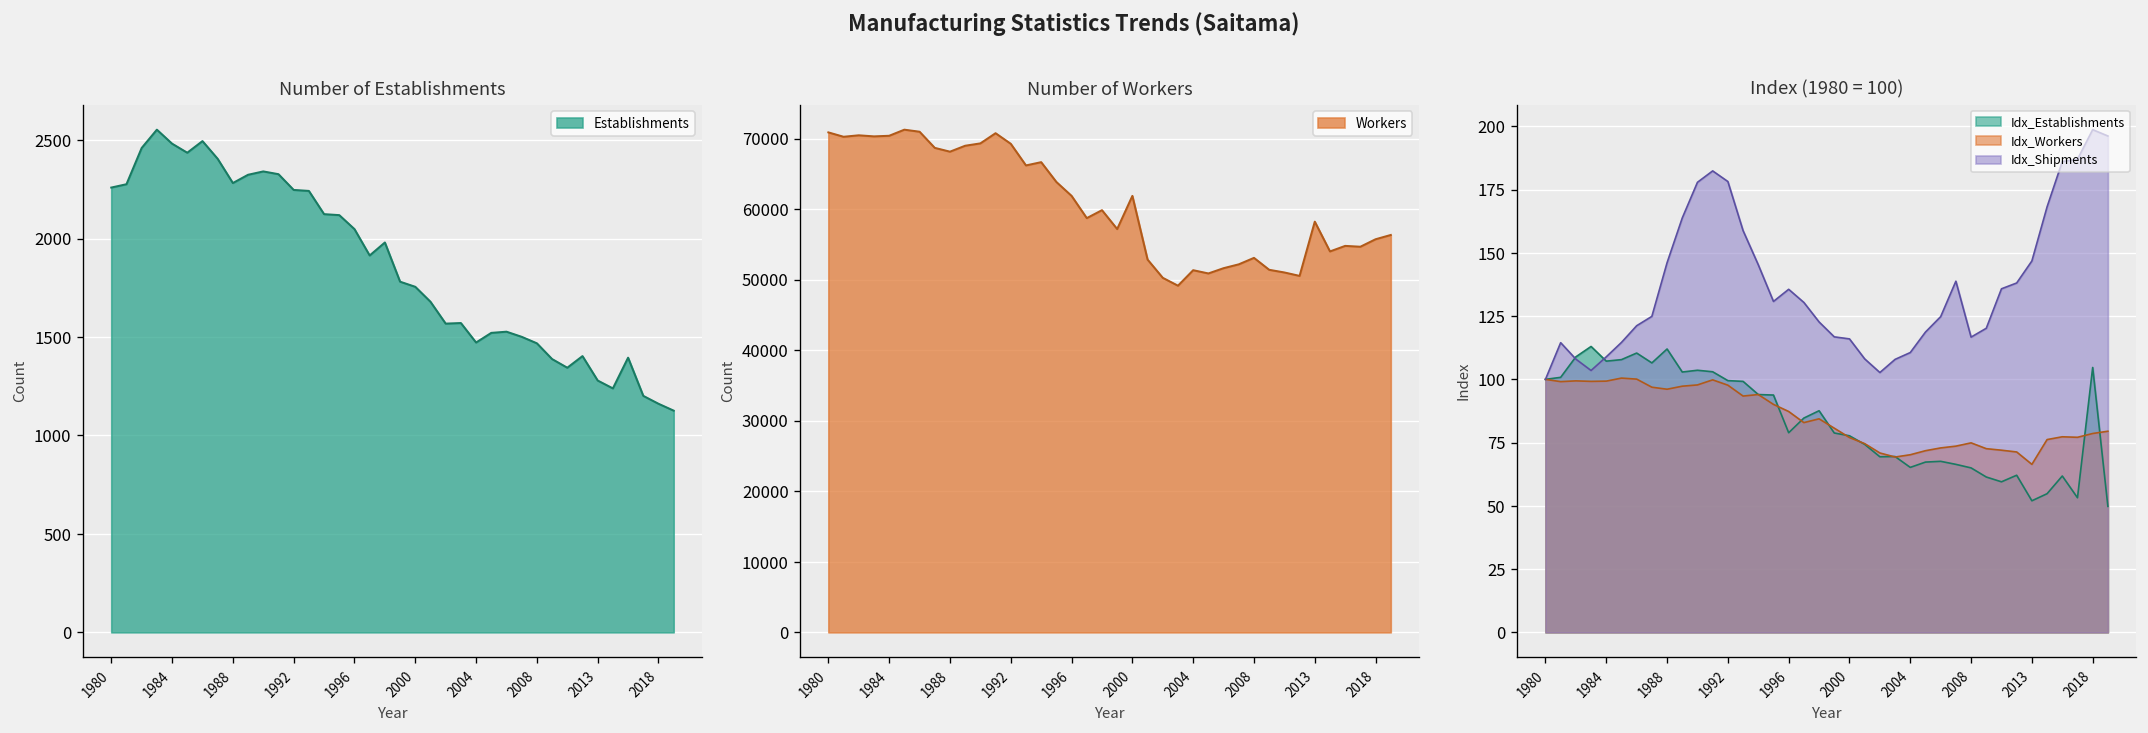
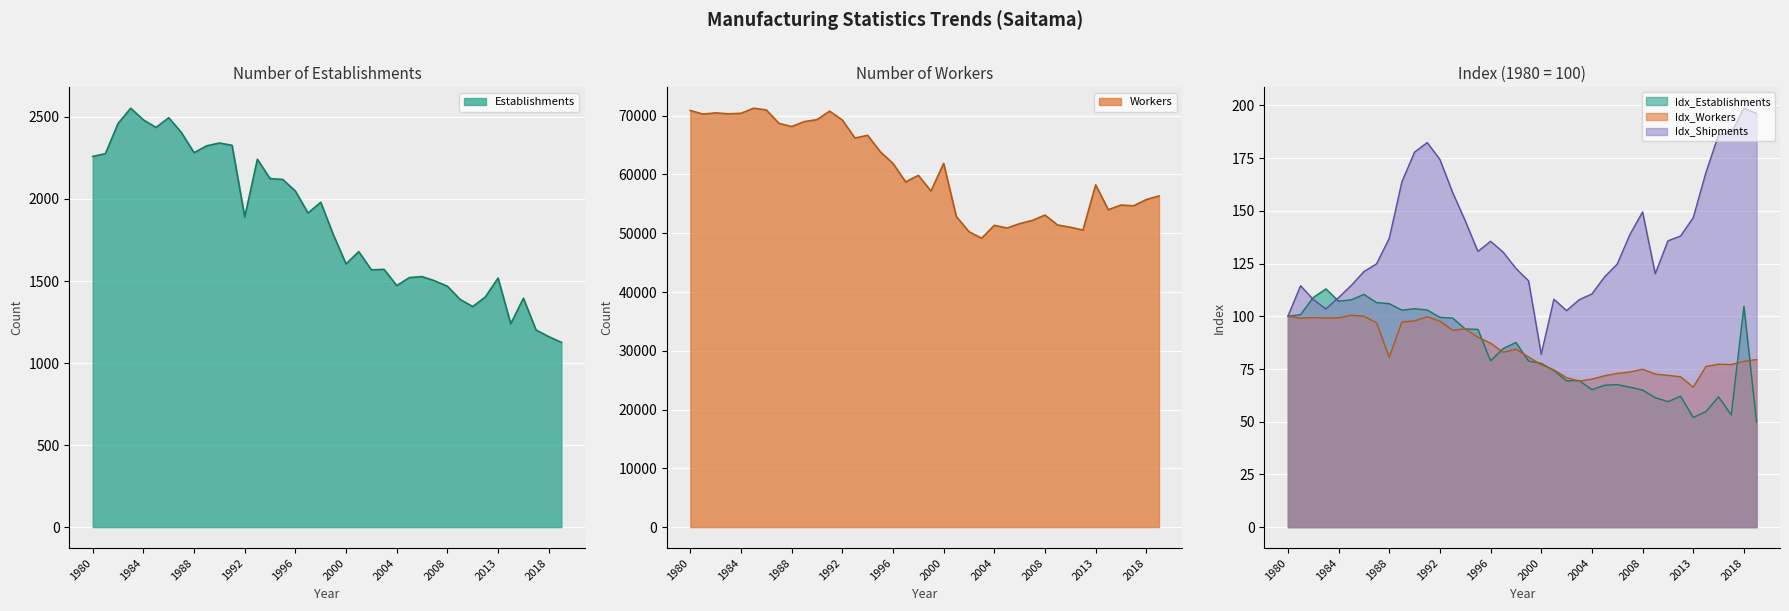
  {
    "Number of Establishments": {
      "1980": 2260,
      "1984": 2480,
      "1988": 2280,
-     "1992": 2250,
+     "1992": 1890,
      "1996": 2050,
-     "2000": 1760,
+     "2000": 1600,
      "2004": 1470,
      "2008": 1470,
-     "2013": 1280,
+     "2013": 1520,
      "2018": 1160
    },
    "Number of Workers": {
      "1980": 71000,
      "1984": 70000,
      "1988": 68000,
      "1992": 69000,
      "1996": 62000,
      "2000": 62000,
      "2004": 51000,
      "2008": 53000,
      "2013": 58000,
      "2018": 56000
    },
    "Index (1980 = 100)": {
      "Idx_Establishments": {
        "1984": 107,
-       "1988": 112,
+       "1988": 106,
        "1992": 100,
        "1996": 79,
        "2004": 65,
        "2008": 65,
        "2013": 52,
        "2018": 105
      },
      "Idx_Workers": {
        "1984": 99,
-       "1988": 96,
+       "1988": 81,
        "1992": 98,
        "1996": 87,
        "2004": 70,
        "2008": 75,
        "2013": 66,
        "2018": 79
      },
      "Idx_Shipments": {
        "1984": 109,
-       "1988": 146,
-       "1992": 178,
+       "1988": 137,
+       "1992": 174,
        "1996": 136,
-       "2000": 116,
+       "2000": 82,
        "2004": 111,
-       "2008": 117,
+       "2008": 150,
        "2013": 147
      }
    }
  }
